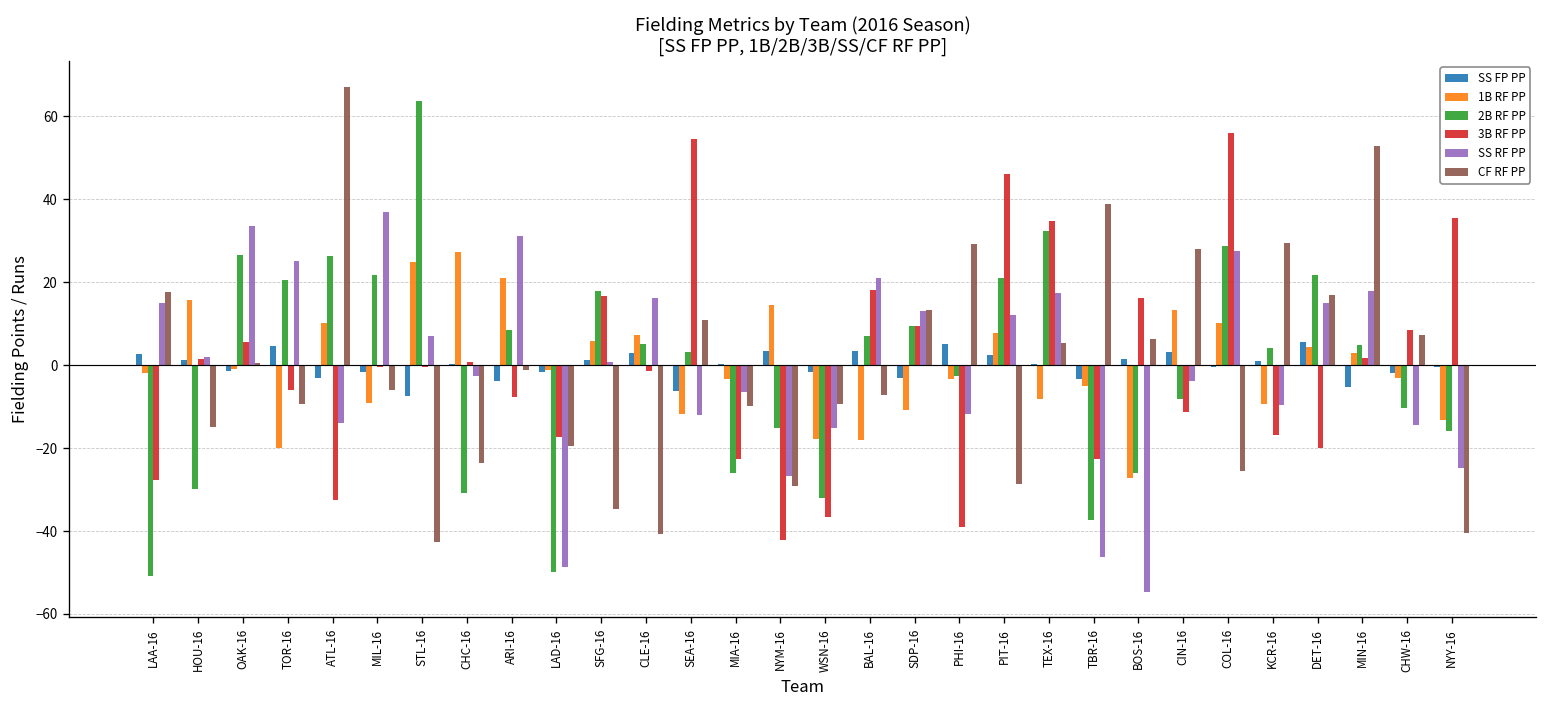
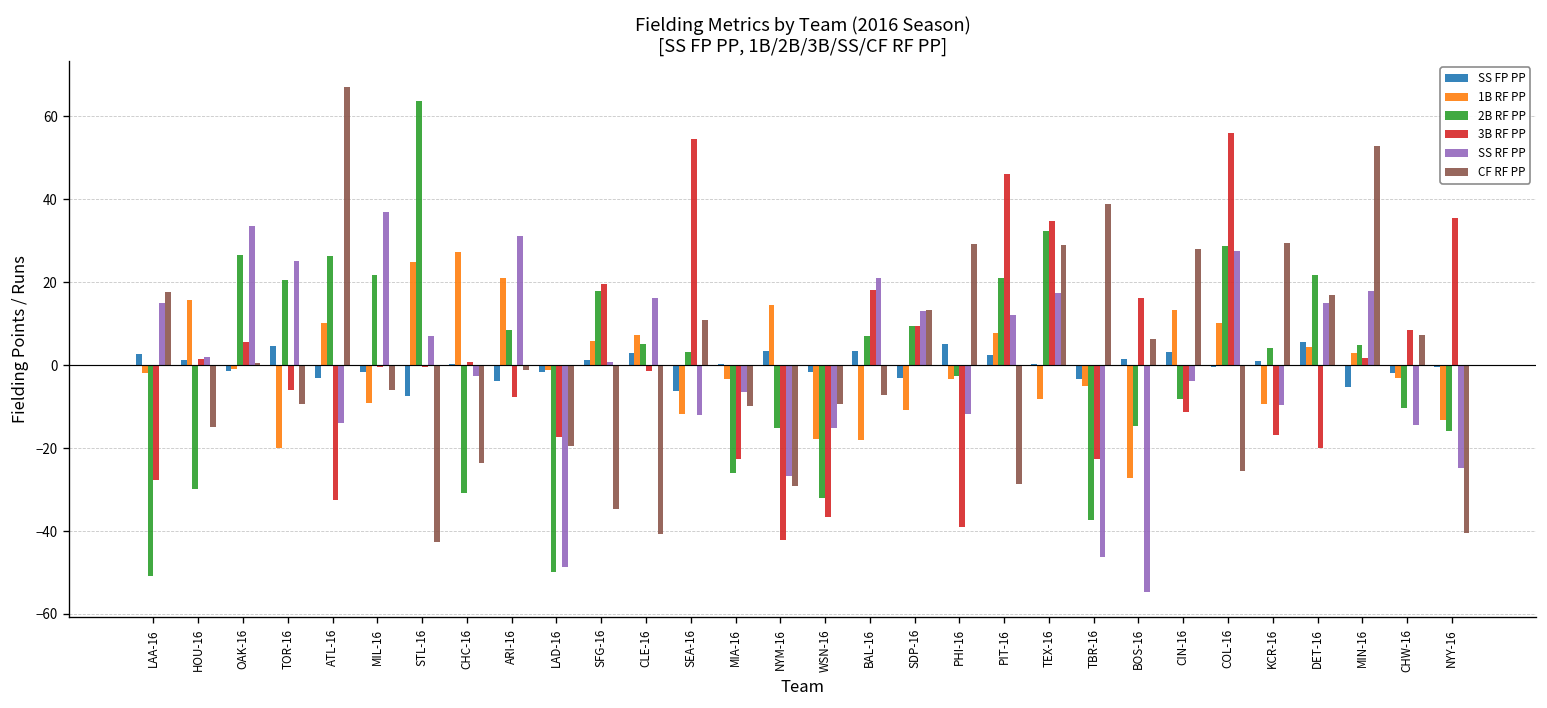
  {
    "SS FP PP": {
      "LAA-16": 3,
      "HOU-16": 1,
      "OAK-16": -1,
      "TOR-16": 5,
      "ATL-16": -3,
      "MIL-16": -2,
      "STL-16": -7,
      "ARI-16": -4,
      "LAD-16": -2,
      "SFG-16": 1,
      "CLE-16": 3,
      "SEA-16": -6,
      "NYM-16": 3,
      "WSN-16": -2,
      "BAL-16": 3,
      "SDP-16": -3,
      "PHI-16": 5,
      "PIT-16": 2,
      "TBR-16": -3,
      "BOS-16": 1,
      "CIN-16": 3,
      "KCR-16": 1,
      "DET-16": 5,
      "MIN-16": -5,
      "CHW-16": -2
    },
    "1B RF PP": {
      "LAA-16": -2,
      "HOU-16": 16,
      "OAK-16": -1,
      "TOR-16": -20,
      "ATL-16": 10,
      "MIL-16": -9,
      "STL-16": 25,
      "CHC-16": 27,
      "ARI-16": 21,
      "LAD-16": -1,
      "SFG-16": 6,
      "CLE-16": 7,
      "SEA-16": -12,
      "MIA-16": -3,
      "NYM-16": 15,
      "WSN-16": -18,
      "BAL-16": -18,
      "SDP-16": -11,
      "PHI-16": -3,
      "PIT-16": 8,
      "TEX-16": -8,
      "TBR-16": -5,
      "BOS-16": -27,
      "CIN-16": 13,
      "COL-16": 10,
      "KCR-16": -9,
      "DET-16": 4,
      "MIN-16": 3,
      "CHW-16": -3,
      "NYY-16": -13
    },
    "2B RF PP": {
      "LAA-16": -51,
      "HOU-16": -30,
      "OAK-16": 27,
      "TOR-16": 21,
      "ATL-16": 26,
      "MIL-16": 22,
      "STL-16": 64,
      "CHC-16": -31,
      "ARI-16": 8,
      "LAD-16": -50,
      "SFG-16": 18,
      "CLE-16": 5,
      "SEA-16": 3,
      "MIA-16": -26,
      "NYM-16": -15,
      "WSN-16": -32,
      "BAL-16": 7,
      "SDP-16": 9,
      "PHI-16": -3,
      "PIT-16": 21,
      "TEX-16": 32,
      "TBR-16": -37,
-     "BOS-16": -26,
+     "BOS-16": -15,
      "CIN-16": -8,
      "COL-16": 29,
      "KCR-16": 4,
      "DET-16": 22,
      "MIN-16": 5,
      "CHW-16": -10,
      "NYY-16": -16
    },
    "3B RF PP": {
      "LAA-16": -28,
      "HOU-16": 1,
      "OAK-16": 5,
      "TOR-16": -6,
      "ATL-16": -33,
      "ARI-16": -8,
      "LAD-16": -17,
-     "SFG-16": 17,
+     "SFG-16": 19,
      "CLE-16": -1,
      "SEA-16": 54,
      "MIA-16": -23,
      "NYM-16": -42,
      "WSN-16": -37,
      "BAL-16": 18,
      "SDP-16": 10,
      "PHI-16": -39,
      "PIT-16": 46,
      "TEX-16": 35,
      "TBR-16": -23,
      "BOS-16": 16,
      "CIN-16": -11,
      "COL-16": 56,
      "KCR-16": -17,
      "DET-16": -20,
      "MIN-16": 2,
      "CHW-16": 9,
      "NYY-16": 36
    },
    "SS RF PP": {
      "LAA-16": 15,
      "HOU-16": 2,
      "OAK-16": 34,
      "TOR-16": 25,
      "ATL-16": -14,
      "MIL-16": 37,
      "STL-16": 7,
      "CHC-16": -3,
      "ARI-16": 31,
      "LAD-16": -49,
      "SFG-16": 1,
      "CLE-16": 16,
      "SEA-16": -12,
      "MIA-16": -6,
      "NYM-16": -27,
      "WSN-16": -15,
      "BAL-16": 21,
      "SDP-16": 13,
      "PHI-16": -12,
      "PIT-16": 12,
      "TEX-16": 17,
      "TBR-16": -46,
      "BOS-16": -55,
      "CIN-16": -4,
      "COL-16": 27,
      "KCR-16": -10,
      "DET-16": 15,
      "MIN-16": 18,
      "CHW-16": -15,
      "NYY-16": -25
    },
    "CF RF PP": {
      "LAA-16": 18,
      "HOU-16": -15,
      "TOR-16": -9,
      "ATL-16": 67,
      "MIL-16": -6,
      "STL-16": -43,
      "CHC-16": -24,
      "ARI-16": -1,
      "LAD-16": -19,
      "SFG-16": -35,
      "CLE-16": -41,
      "SEA-16": 11,
      "MIA-16": -10,
      "NYM-16": -29,
      "WSN-16": -9,
      "BAL-16": -7,
      "SDP-16": 13,
      "PHI-16": 29,
      "PIT-16": -29,
-     "TEX-16": 5,
+     "TEX-16": 29,
      "TBR-16": 39,
      "BOS-16": 6,
      "CIN-16": 28,
      "COL-16": -25,
      "KCR-16": 29,
      "DET-16": 17,
      "MIN-16": 53,
      "CHW-16": 7,
      "NYY-16": -40
    }
  }
